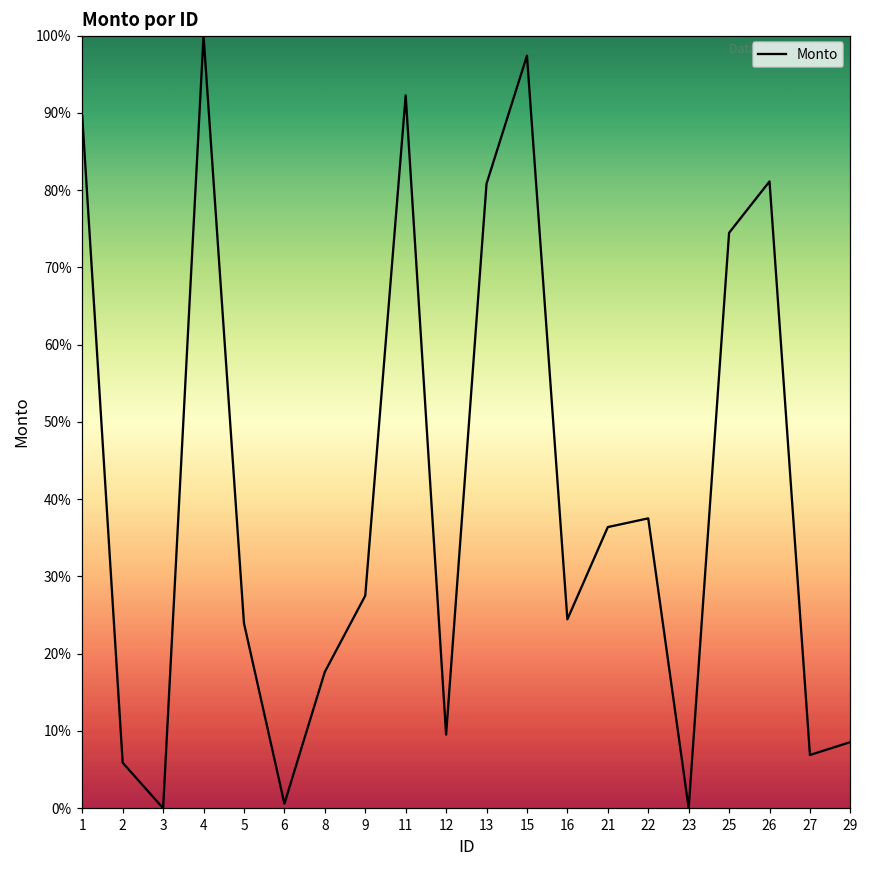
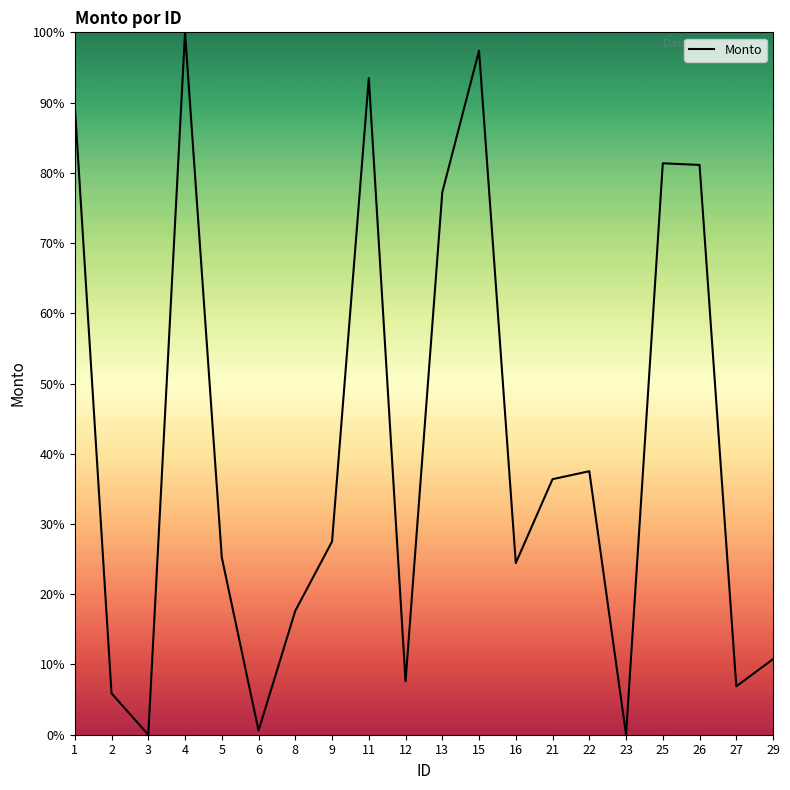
  {
    "1": "90%",
    "2": "6%",
    "3": "0%",
    "4": "100%",
-   "5": "24%",
+   "5": "25%",
    "6": "1%",
    "8": "18%",
    "9": "28%",
-   "11": "92%",
-   "12": "10%",
-   "13": "81%",
+   "11": "93%",
+   "12": "8%",
+   "13": "77%",
    "15": "97%",
    "16": "24%",
    "21": "36%",
    "22": "38%",
    "23": "0%",
-   "25": "74%",
+   "25": "81%",
    "26": "81%",
    "27": "7%",
-   "29": "9%"
+   "29": "11%"
  }
